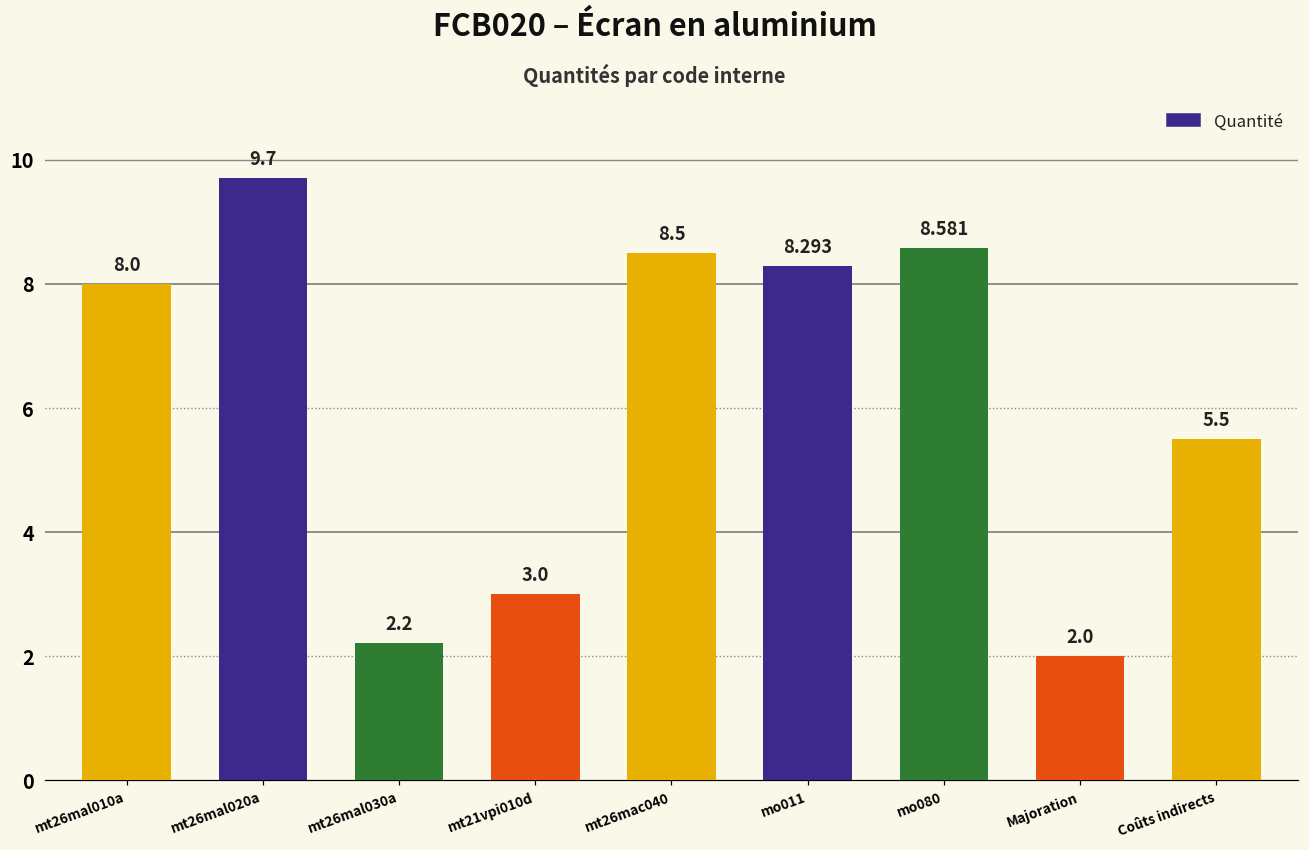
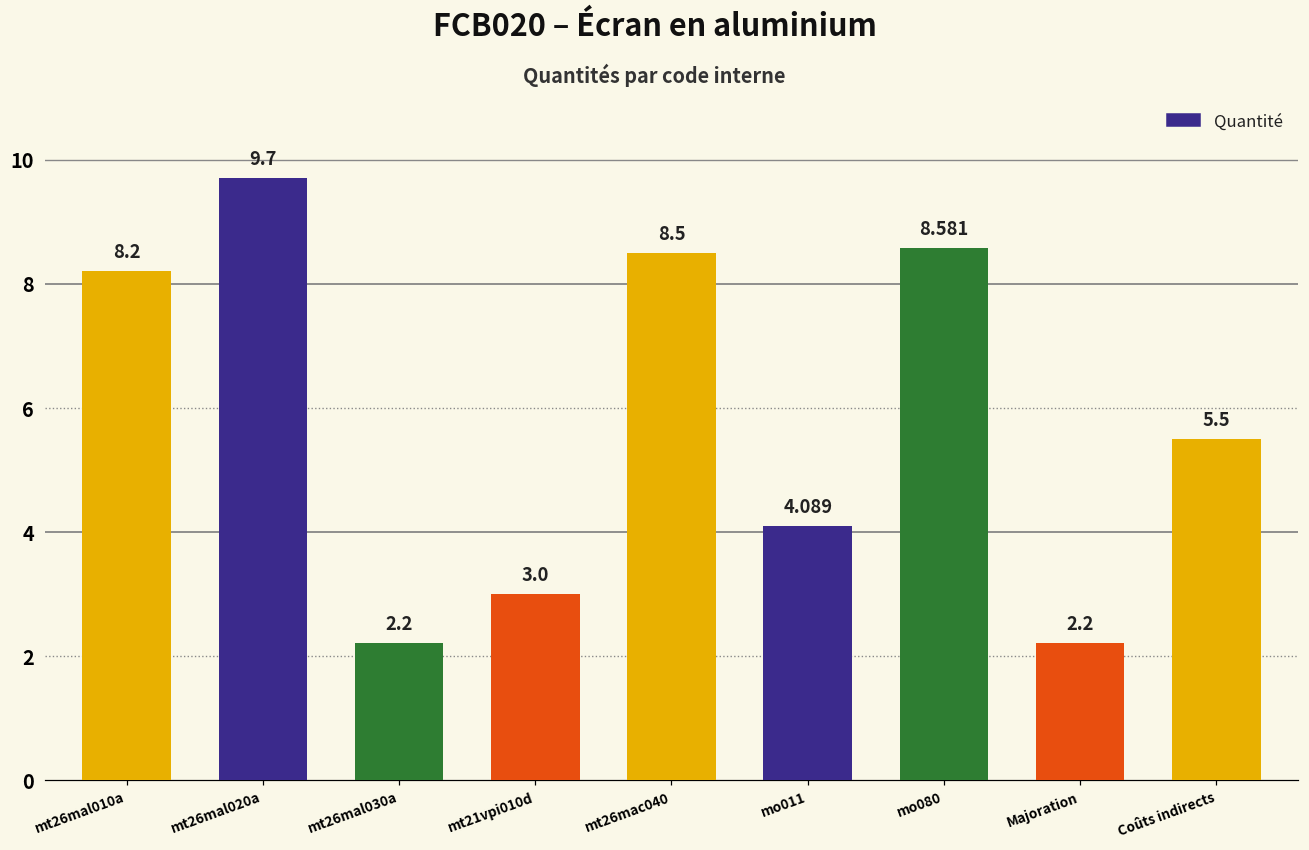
  {
-   "mt26mal010a": 8.0,
+   "mt26mal010a": 8.2,
    "mt26mal020a": 9.7,
    "mt26mal030a": 2.2,
    "mt21vpi010d": 3.0,
    "mt26mac040": 8.5,
-   "mo011": 8.293,
+   "mo011": 4.089,
    "mo080": 8.581,
-   "Majoration": 2.0,
+   "Majoration": 2.2,
    "Coûts indirects": 5.5
  }
